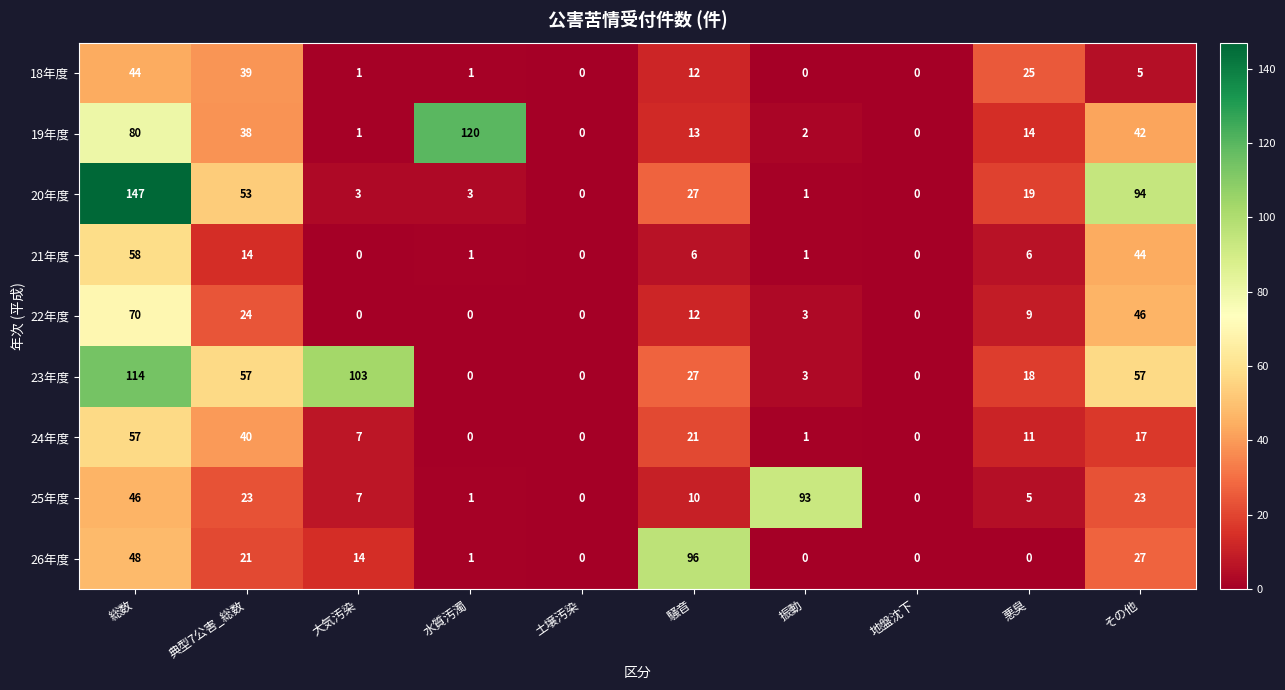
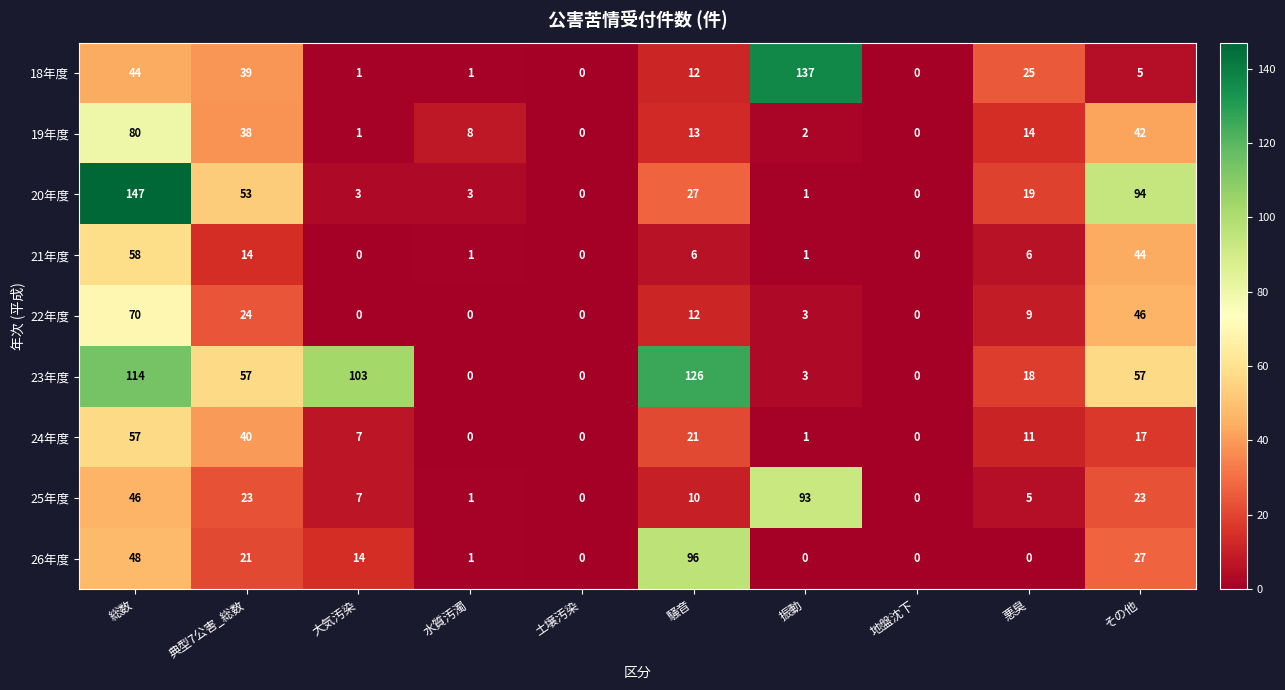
  {
    "18年度": {
      "総数": 44,
      "典型7公害_総数": 39,
      "大気汚染": 1,
      "水質汚濁": 1,
      "土壌汚染": 0,
      "騒音": 12,
-     "振動": 0,
+     "振動": 137,
      "地盤沈下": 0,
      "悪臭": 25,
      "その他": 5
    },
    "19年度": {
      "総数": 80,
      "典型7公害_総数": 38,
      "大気汚染": 1,
-     "水質汚濁": 120,
+     "水質汚濁": 8,
      "土壌汚染": 0,
      "騒音": 13,
      "振動": 2,
      "地盤沈下": 0,
      "悪臭": 14,
      "その他": 42
    },
    "20年度": {
      "総数": 147,
      "典型7公害_総数": 53,
      "大気汚染": 3,
      "水質汚濁": 3,
      "土壌汚染": 0,
      "騒音": 27,
      "振動": 1,
      "地盤沈下": 0,
      "悪臭": 19,
      "その他": 94
    },
    "21年度": {
      "総数": 58,
      "典型7公害_総数": 14,
      "大気汚染": 0,
      "水質汚濁": 1,
      "土壌汚染": 0,
      "騒音": 6,
      "振動": 1,
      "地盤沈下": 0,
      "悪臭": 6,
      "その他": 44
    },
    "22年度": {
      "総数": 70,
      "典型7公害_総数": 24,
      "大気汚染": 0,
      "水質汚濁": 0,
      "土壌汚染": 0,
      "騒音": 12,
      "振動": 3,
      "地盤沈下": 0,
      "悪臭": 9,
      "その他": 46
    },
    "23年度": {
      "総数": 114,
      "典型7公害_総数": 57,
      "大気汚染": 103,
      "水質汚濁": 0,
      "土壌汚染": 0,
-     "騒音": 27,
+     "騒音": 126,
      "振動": 3,
      "地盤沈下": 0,
      "悪臭": 18,
      "その他": 57
    },
    "24年度": {
      "総数": 57,
      "典型7公害_総数": 40,
      "大気汚染": 7,
      "水質汚濁": 0,
      "土壌汚染": 0,
      "騒音": 21,
      "振動": 1,
      "地盤沈下": 0,
      "悪臭": 11,
      "その他": 17
    },
    "25年度": {
      "総数": 46,
      "典型7公害_総数": 23,
      "大気汚染": 7,
      "水質汚濁": 1,
      "土壌汚染": 0,
      "騒音": 10,
      "振動": 93,
      "地盤沈下": 0,
      "悪臭": 5,
      "その他": 23
    },
    "26年度": {
      "総数": 48,
      "典型7公害_総数": 21,
      "大気汚染": 14,
      "水質汚濁": 1,
      "土壌汚染": 0,
      "騒音": 96,
      "振動": 0,
      "地盤沈下": 0,
      "悪臭": 0,
      "その他": 27
    }
  }
